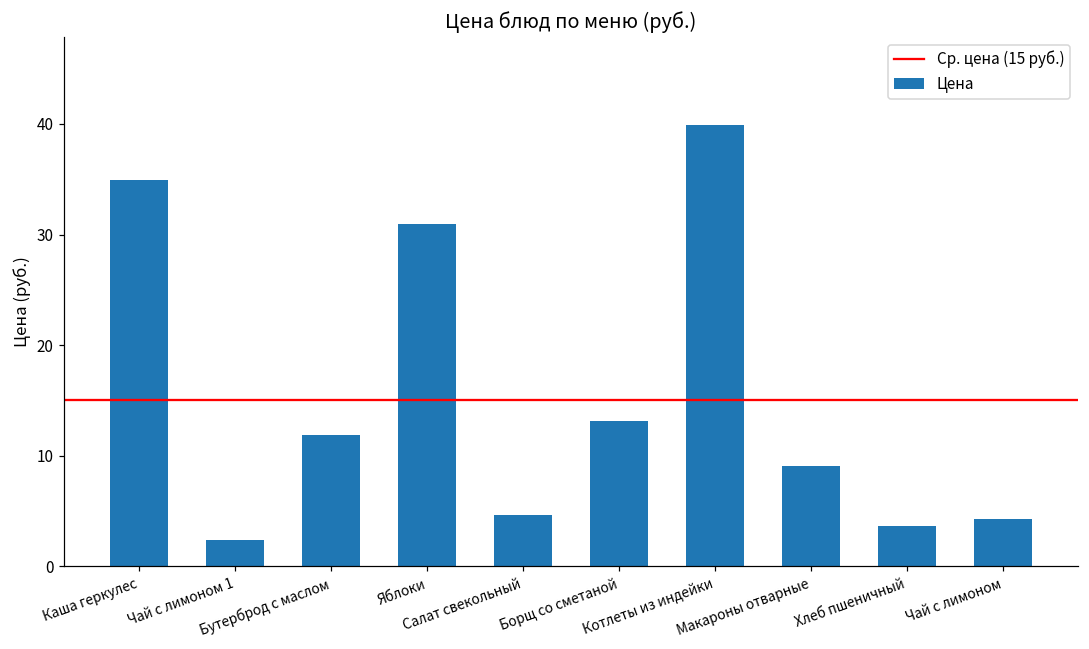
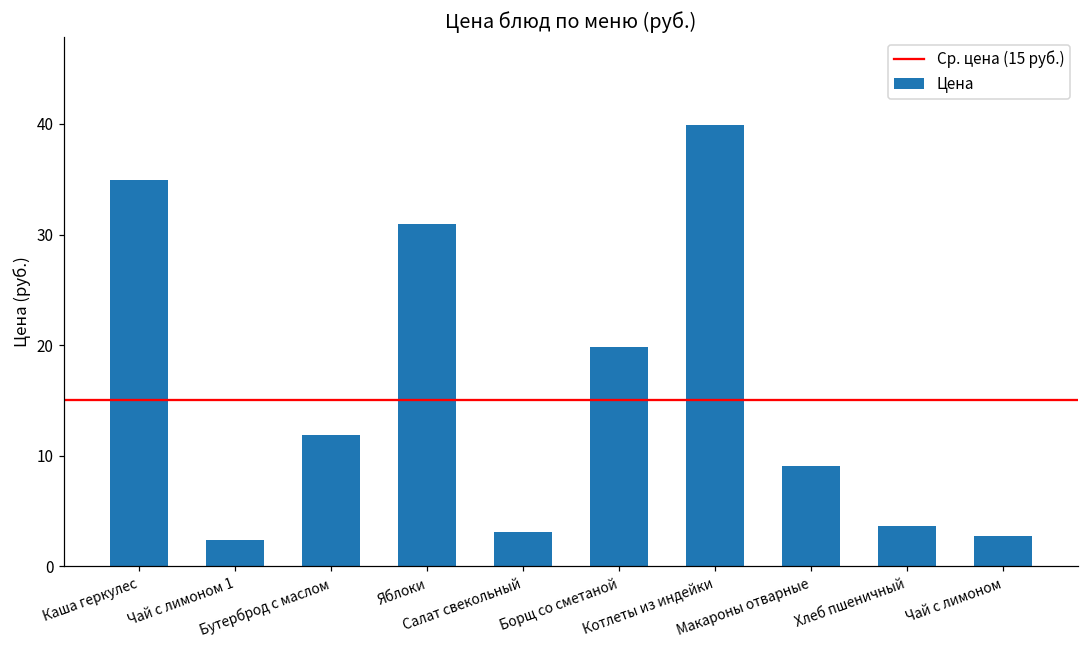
  {
    "Каша геркулес": 35.0,
    "Чай с лимоном 1": 2.4,
    "Бутерброд с маслом": 11.9,
    "Яблоки": 31.0,
-   "Салат свекольный": 4.6,
-   "Борщ со сметаной": 13.1,
+   "Салат свекольный": 3.1,
+   "Борщ со сметаной": 19.9,
    "Котлеты из индейки": 39.9,
    "Макароны отварные": 9.0,
    "Хлеб пшеничный": 3.7,
-   "Чай с лимоном": 4.2
+   "Чай с лимоном": 2.8
  }
